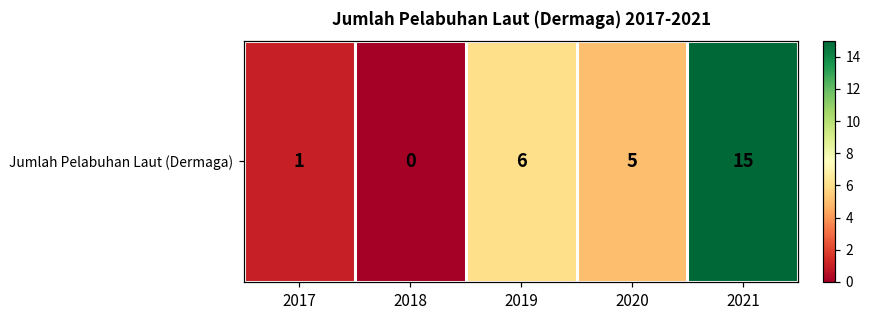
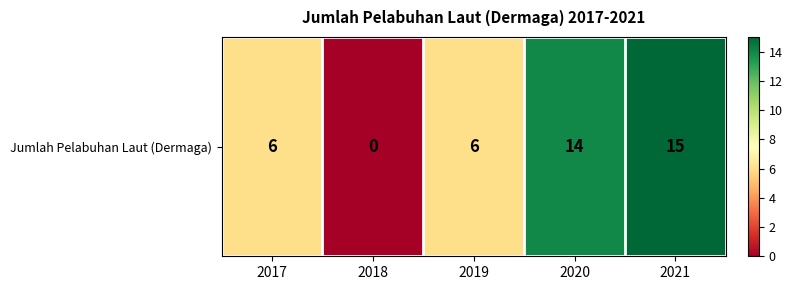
  {
    "Jumlah Pelabuhan Laut (Dermaga)": {
-     "2017": 1,
+     "2017": 6,
      "2018": 0,
      "2019": 6,
-     "2020": 5,
+     "2020": 14,
      "2021": 15
    }
  }
